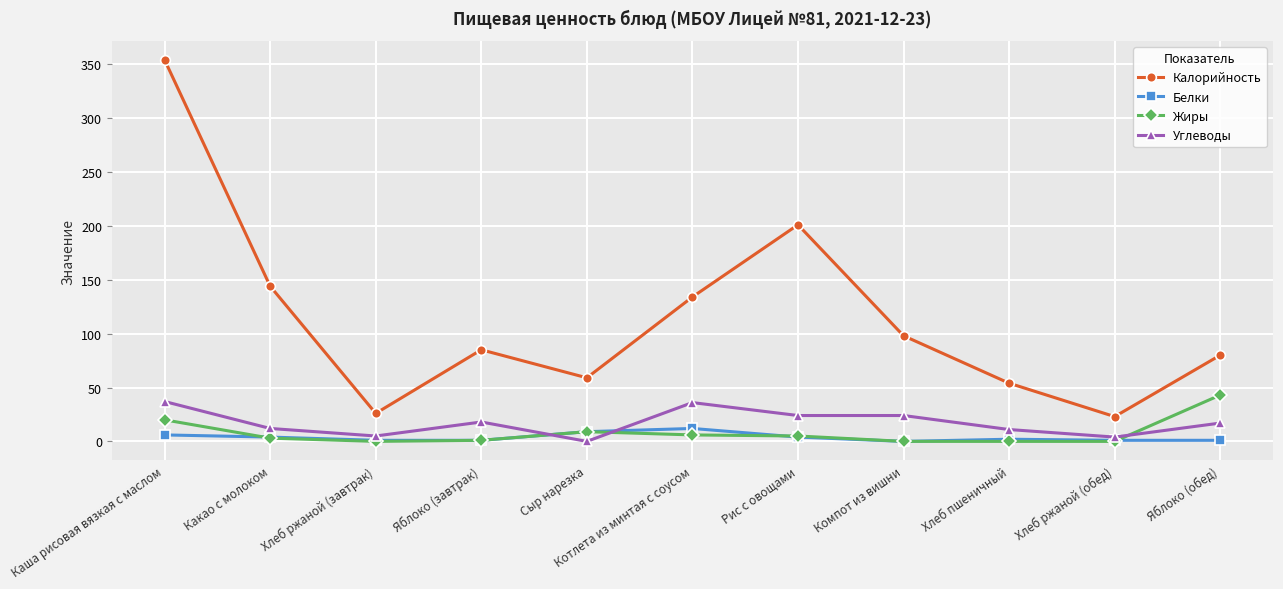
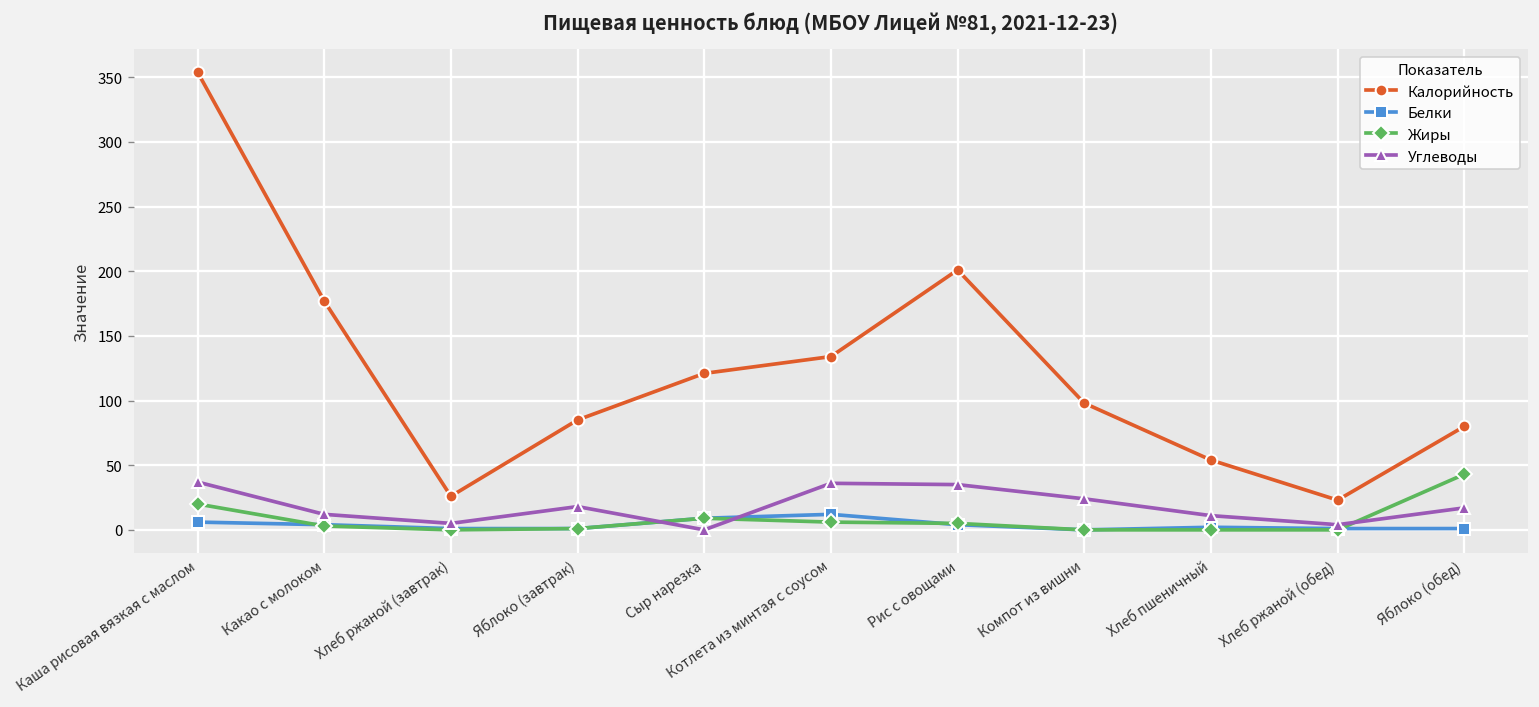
  {
    "Калорийность": {
      "Каша рисовая вязкая с маслом": 354,
-     "Какао с молоком": 144,
+     "Какао с молоком": 177,
      "Хлеб ржаной (завтрак)": 26,
      "Яблоко (завтрак)": 85,
-     "Сыр нарезка": 59,
+     "Сыр нарезка": 121,
      "Котлета из минтая с соусом": 134,
      "Рис с овощами": 201,
      "Компот из вишни": 98,
      "Хлеб пшеничный": 54,
      "Хлеб ржаной (обед)": 23,
      "Яблоко (обед)": 80
    },
    "Белки": {
      "Каша рисовая вязкая с маслом": 6,
      "Котлета из минтая с соусом": 12,
      "Яблоко (обед)": 1
    },
    "Жиры": {
      "Каша рисовая вязкая с маслом": 20,
      "Котлета из минтая с соусом": 6,
      "Яблоко (обед)": 43
    },
    "Углеводы": {
      "Каша рисовая вязкая с маслом": 37,
      "Какао с молоком": 12,
      "Хлеб ржаной (завтрак)": 5,
      "Яблоко (завтрак)": 18,
      "Сыр нарезка": 0,
      "Котлета из минтая с соусом": 36,
-     "Рис с овощами": 24,
+     "Рис с овощами": 35,
      "Компот из вишни": 24,
      "Хлеб пшеничный": 11,
      "Хлеб ржаной (обед)": 4,
      "Яблоко (обед)": 17
    }
  }
